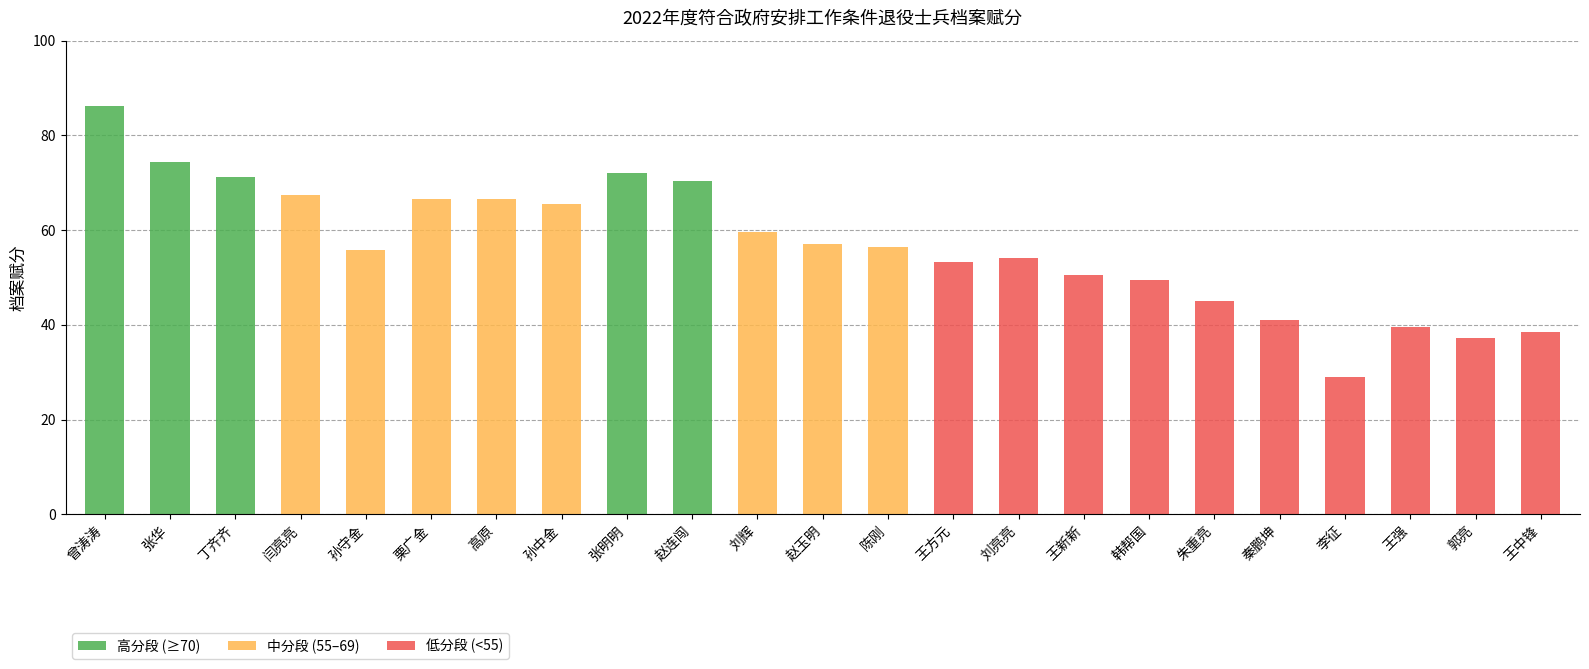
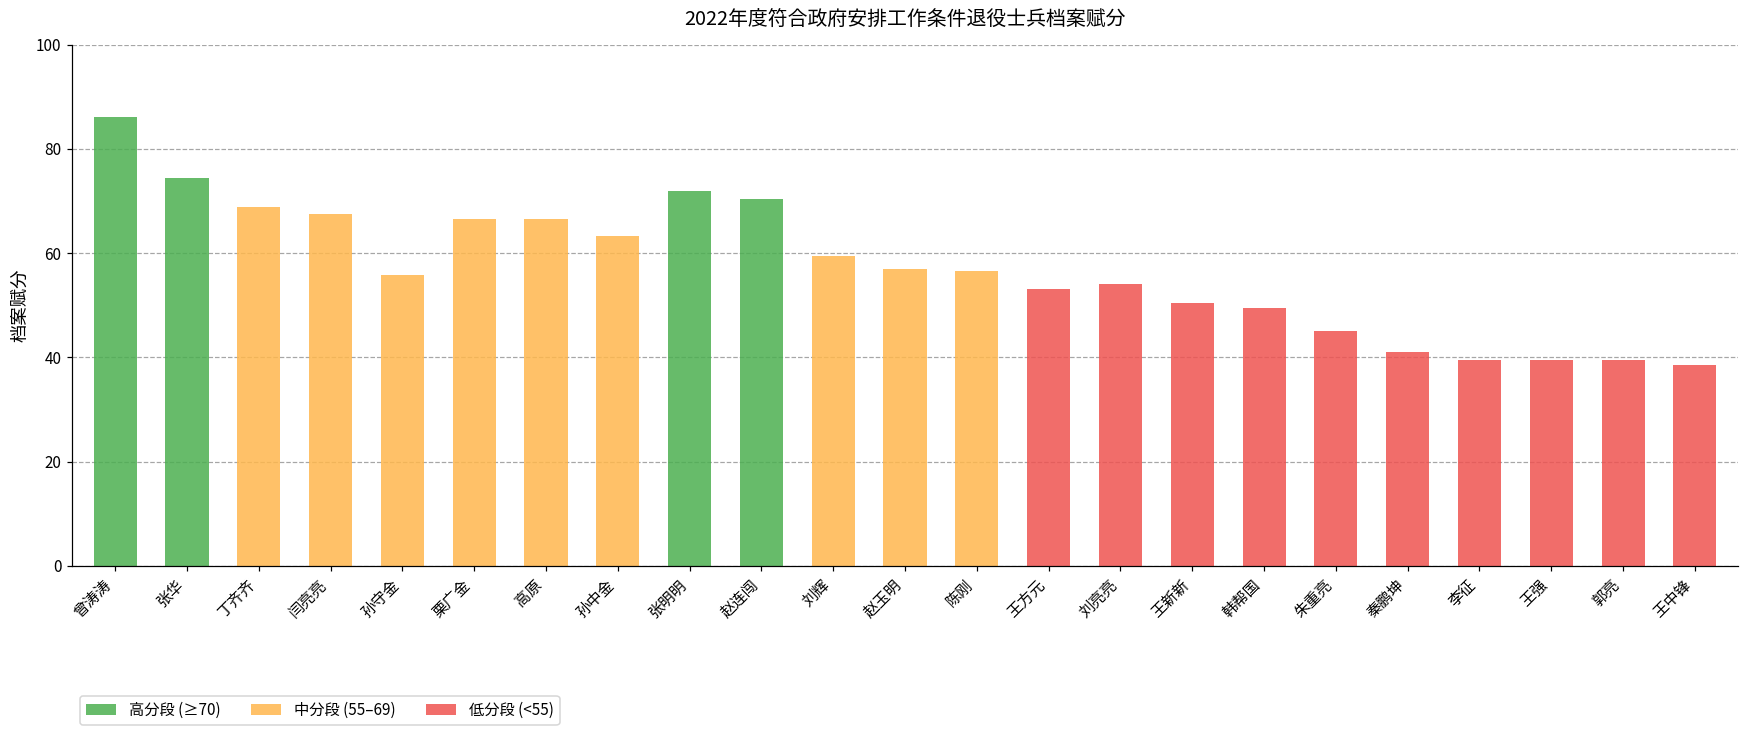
  {
    "曾涛涛": 86,
    "张华": 74,
-   "丁齐齐": 71,
+   "丁齐齐": 69,
    "闫亮亮": 68,
    "孙守金": 56,
    "栗广金": 67,
    "高原": 67,
-   "孙中金": 66,
+   "孙中金": 63,
    "张明明": 72,
    "赵连闯": 70,
    "刘辉": 60,
    "赵玉明": 57,
    "陈刚": 57,
    "王方元": 53,
    "刘亮亮": 54,
    "王新新": 51,
    "韩帮国": 50,
    "朱重亮": 45,
    "秦鹏坤": 41,
-   "李征": 29,
+   "李征": 40,
    "王强": 40,
-   "郭亮": 37,
+   "郭亮": 40,
    "王中锋": 39
  }
